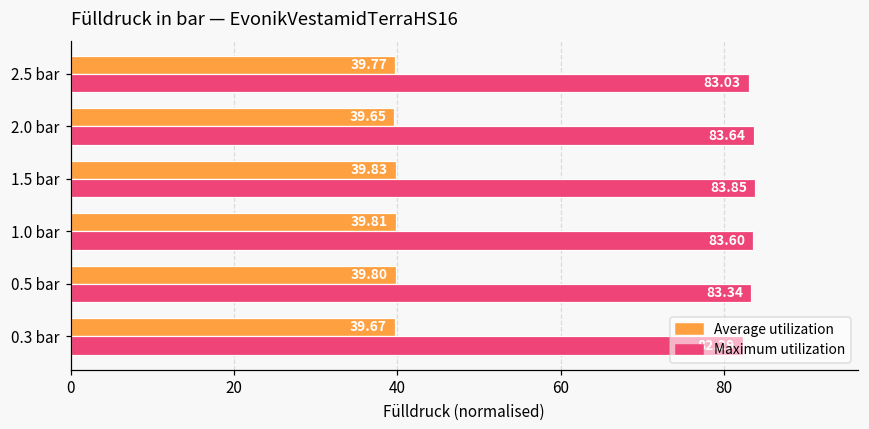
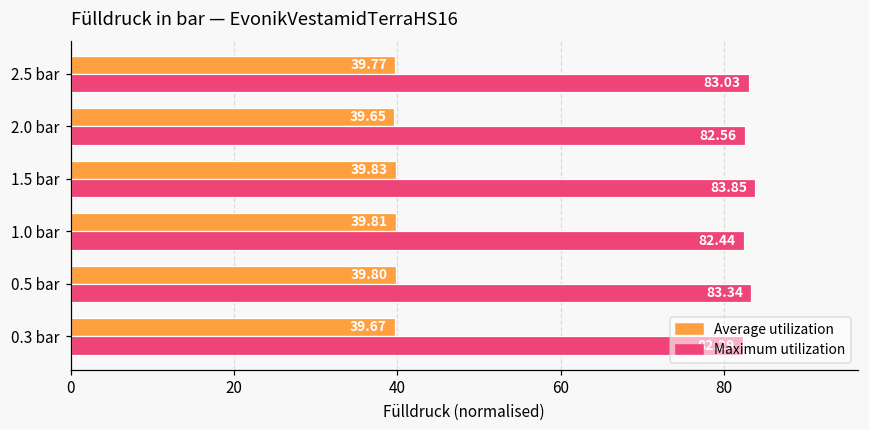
  {
    "Average utilization": {
      "2.5 bar": 39.77,
      "2.0 bar": 39.65,
      "1.5 bar": 39.83,
      "1.0 bar": 39.81,
      "0.5 bar": 39.80,
      "0.3 bar": 39.67
    },
    "Maximum utilization": {
      "2.5 bar": 83.03,
-     "2.0 bar": 83.64,
+     "2.0 bar": 82.56,
      "1.5 bar": 83.85,
-     "1.0 bar": 83.60,
+     "1.0 bar": 82.44,
      "0.5 bar": 83.34
    }
  }
